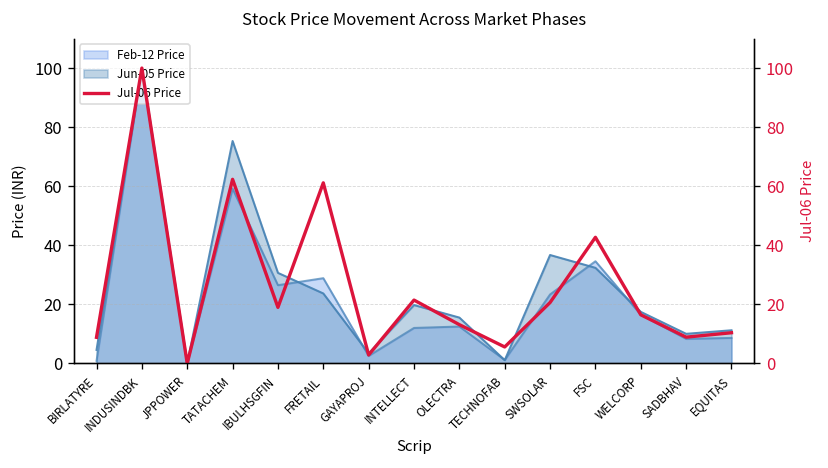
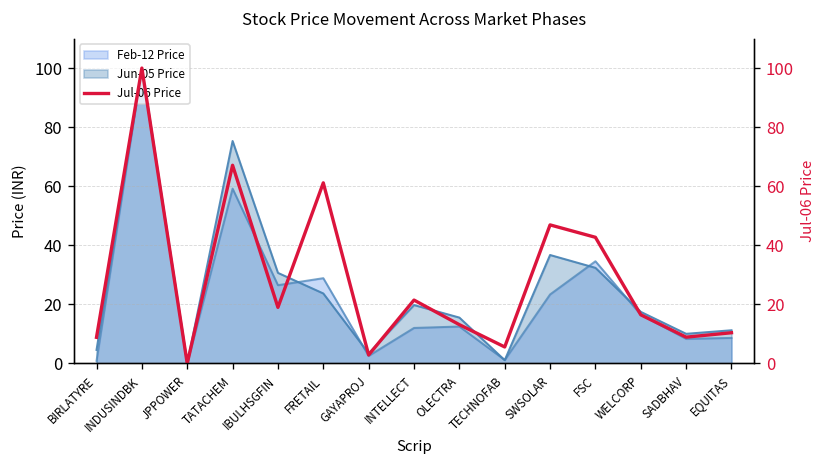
  {
    "Jul-06 Price": {
      "BIRLATYRE": 9,
      "JPPOWER": 0,
-     "TATACHEM": 62,
+     "TATACHEM": 67,
      "IBULHSGFIN": 19,
      "FRETAIL": 61,
      "GAYAPROJ": 3,
      "INTELLECT": 21,
      "OLECTRA": 13,
      "TECHNOFAB": 6,
-     "SWSOLAR": 21,
+     "SWSOLAR": 47,
      "FSC": 43,
      "WELCORP": 16,
      "SADBHAV": 9,
      "EQUITAS": 10
    }
  }
